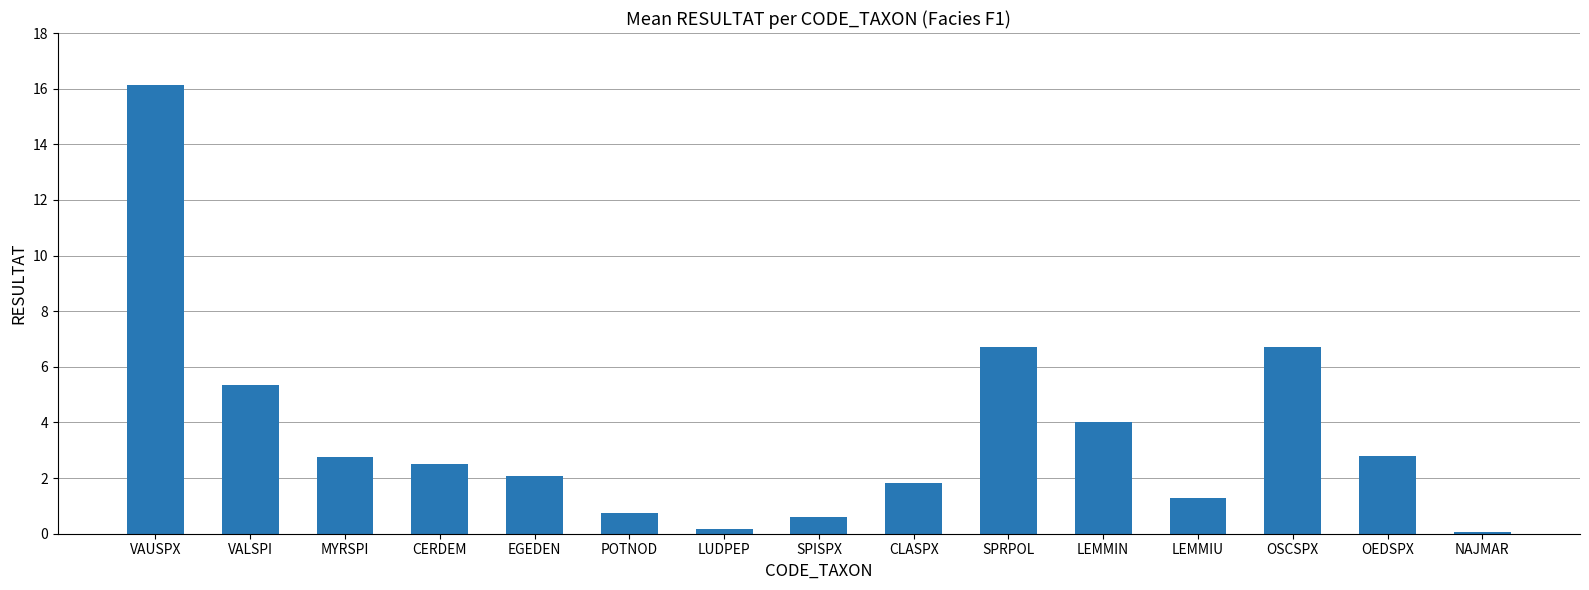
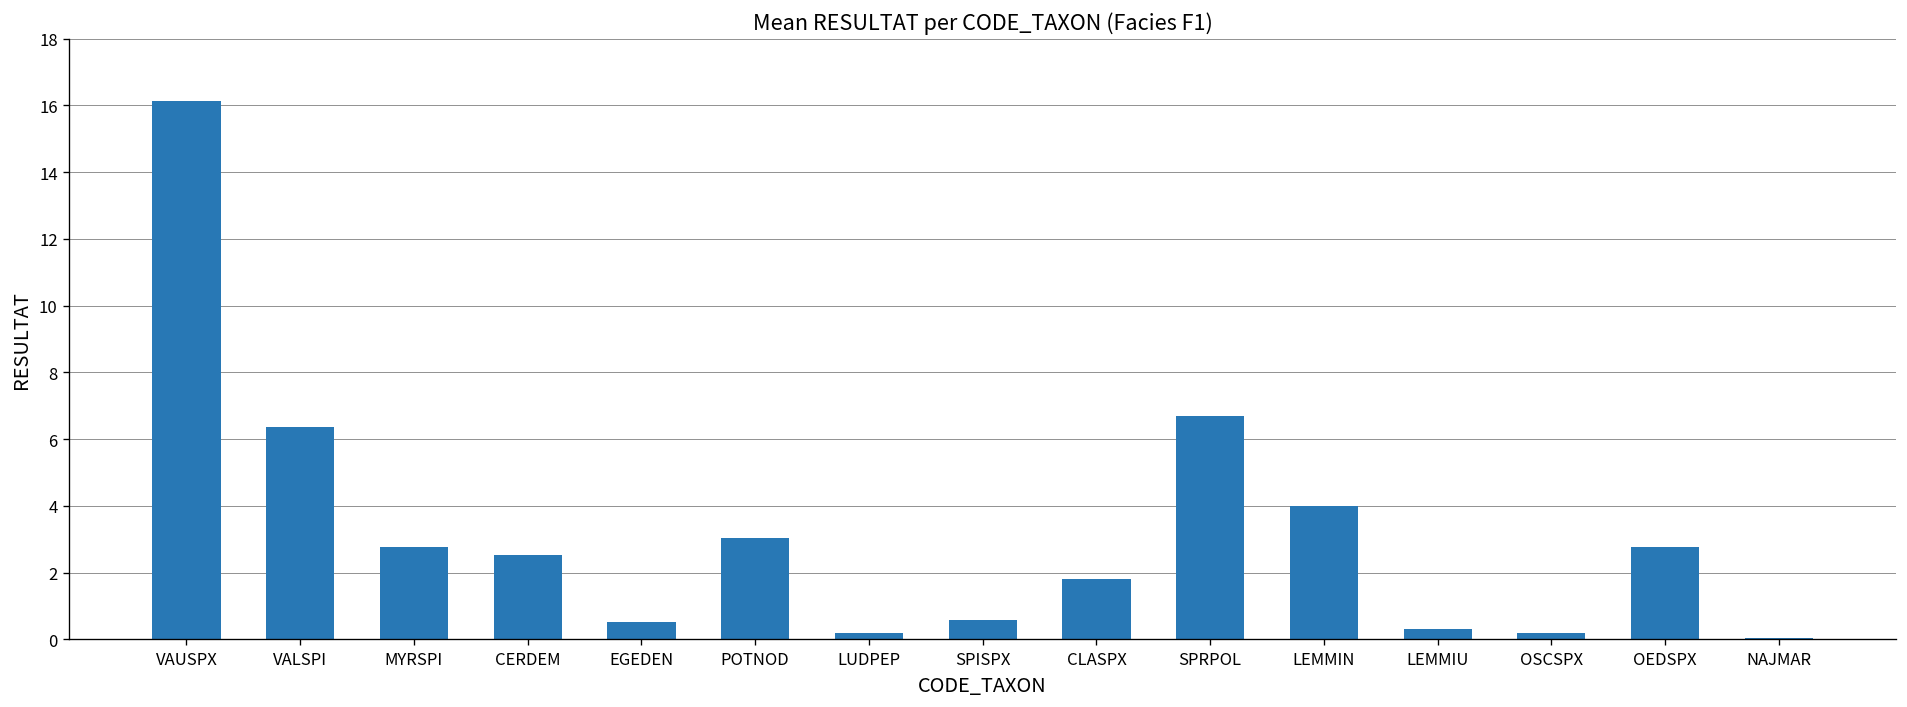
  {
    "VAUSPX": 16.1,
-   "VALSPI": 5.4,
+   "VALSPI": 6.4,
    "MYRSPI": 2.8,
    "CERDEM": 2.5,
-   "EGEDEN": 2.1,
-   "POTNOD": 0.7,
+   "EGEDEN": 0.5,
+   "POTNOD": 3.0,
    "LUDPEP": 0.2,
    "SPISPX": 0.6,
    "CLASPX": 1.8,
    "SPRPOL": 6.7,
    "LEMMIN": 4.0,
-   "LEMMIU": 1.3,
-   "OSCSPX": 6.7,
+   "LEMMIU": 0.3,
+   "OSCSPX": 0.2,
    "OEDSPX": 2.8
  }
